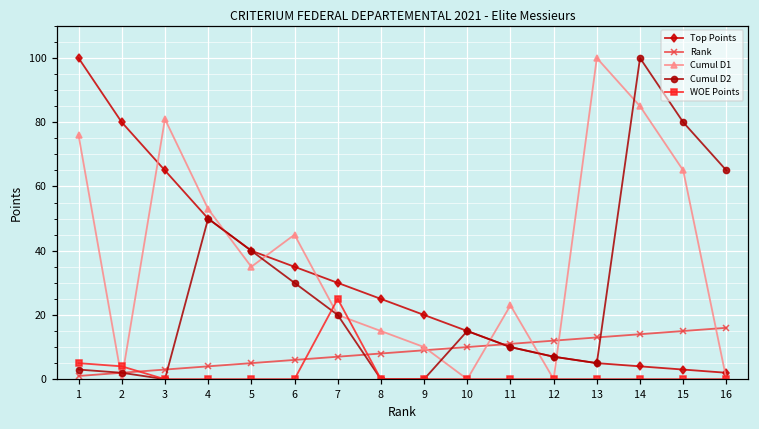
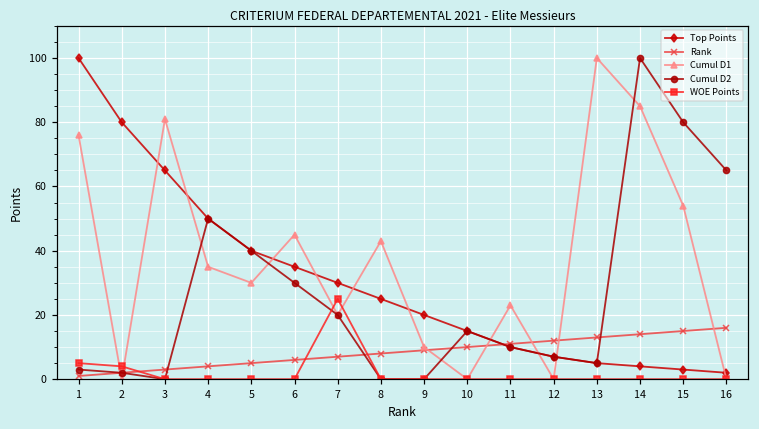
  {
    "Cumul D1": {
      "1": 76,
      "2": 0,
      "3": 81,
-     "4": 53,
-     "5": 35,
+     "4": 35,
+     "5": 30,
      "6": 45,
-     "8": 15,
+     "8": 43,
      "9": 10,
      "11": 23,
      "13": 100,
      "14": 85,
-     "15": 65
+     "15": 54
    }
  }
